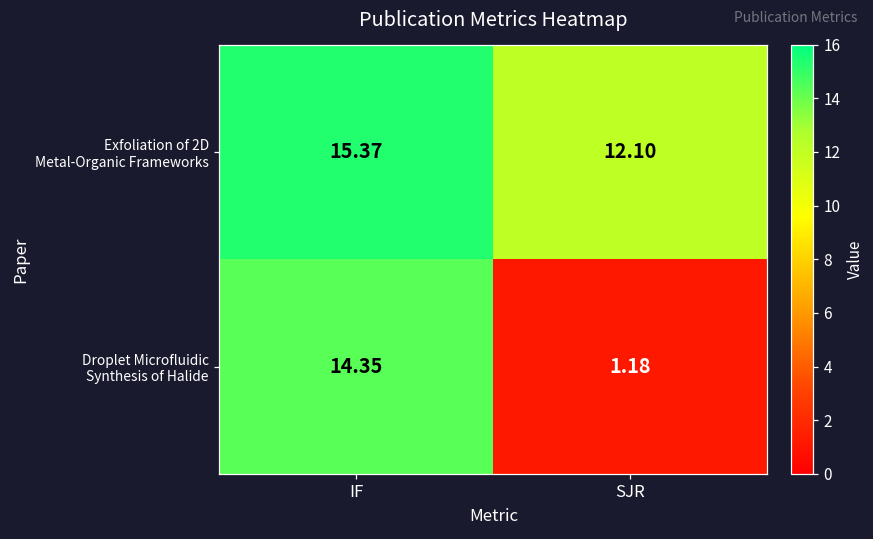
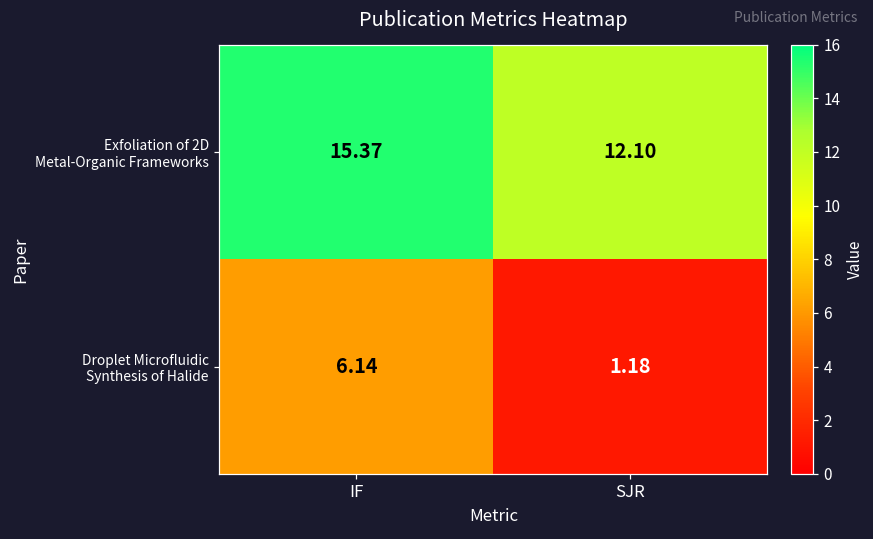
  {
    "Exfoliation of 2D Metal-Organic Frameworks": {
      "IF": 15.37,
      "SJR": 12.10
    },
    "Droplet Microfluidic Synthesis of Halide": {
-     "IF": 14.35,
+     "IF": 6.14,
      "SJR": 1.18
    }
  }
